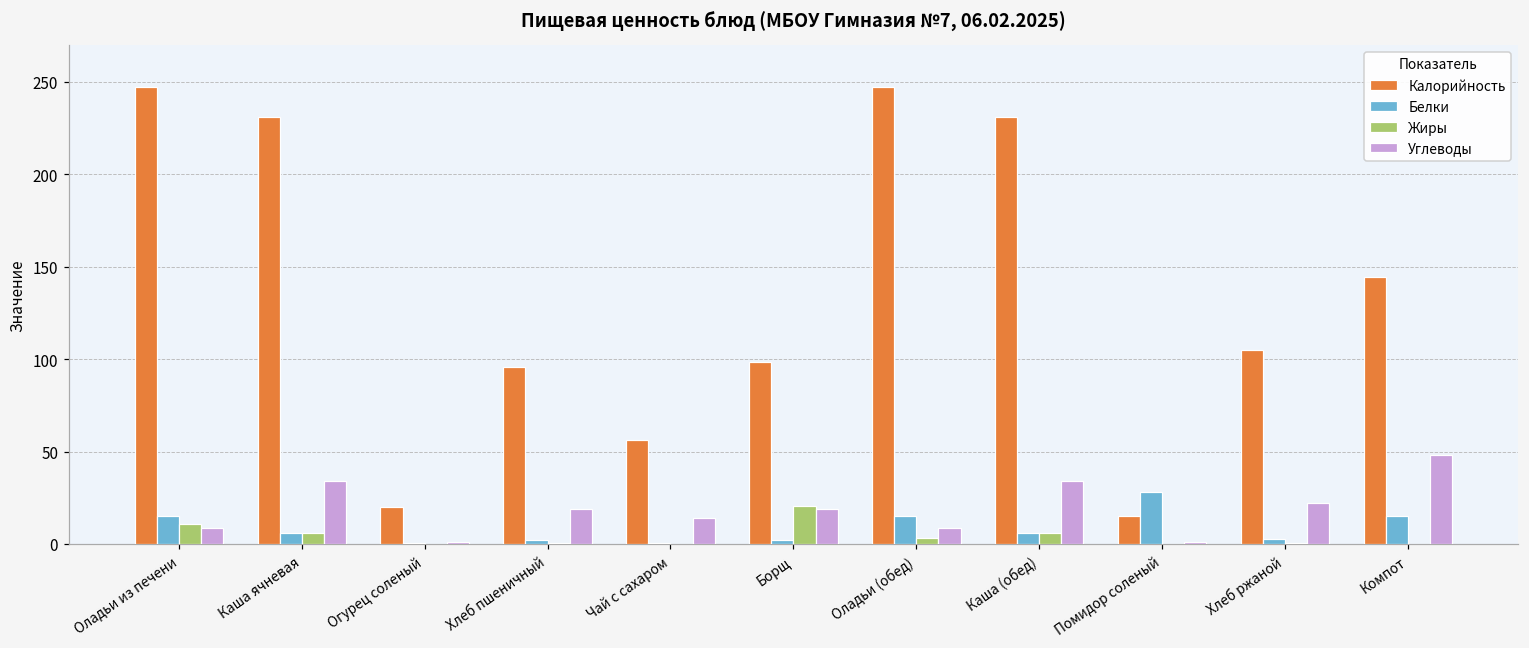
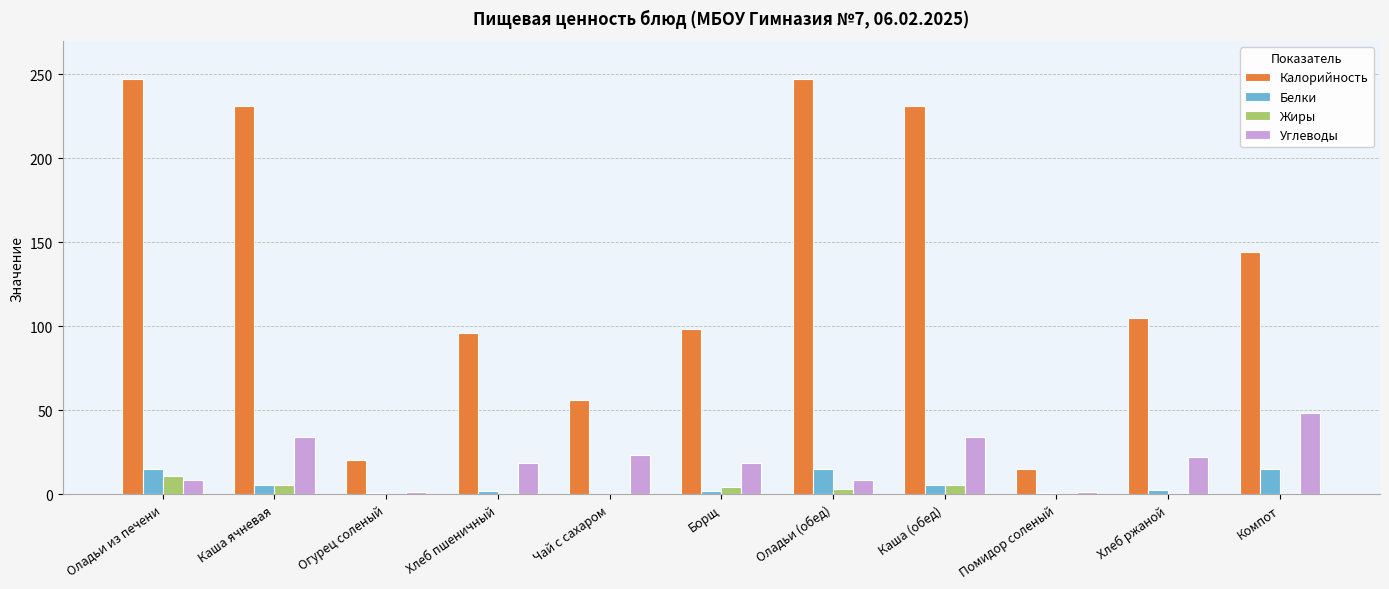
  {
    "Калорийность": {
      "Оладьи из печени": 247,
      "Каша ячневая": 231,
      "Огурец соленый": 20,
      "Хлеб пшеничный": 96,
      "Чай с сахаром": 56,
      "Борщ": 98,
      "Оладьи (обед)": 247,
      "Каша (обед)": 231,
      "Помидор соленый": 15,
      "Хлеб ржаной": 105,
      "Компот": 144
    },
    "Белки": {
      "Оладьи из печени": 15,
      "Каша ячневая": 6,
      "Хлеб пшеничный": 2,
      "Борщ": 2,
      "Оладьи (обед)": 15,
      "Каша (обед)": 6,
-     "Помидор соленый": 28,
+     "Помидор соленый": 1,
      "Хлеб ржаной": 2,
      "Компот": 15
    },
    "Жиры": {
      "Оладьи из печени": 11,
      "Каша ячневая": 6,
      "Огурец соленый": 0,
      "Чай с сахаром": 0,
-     "Борщ": 20,
+     "Борщ": 4,
      "Оладьи (обед)": 3,
      "Каша (обед)": 6,
      "Помидор соленый": 0,
      "Компот": 0
    },
    "Углеводы": {
      "Оладьи из печени": 9,
      "Каша ячневая": 34,
      "Хлеб пшеничный": 19,
-     "Чай с сахаром": 14,
+     "Чай с сахаром": 23,
      "Борщ": 19,
      "Оладьи (обед)": 9,
      "Каша (обед)": 34,
      "Хлеб ржаной": 22,
      "Компот": 48
    }
  }
